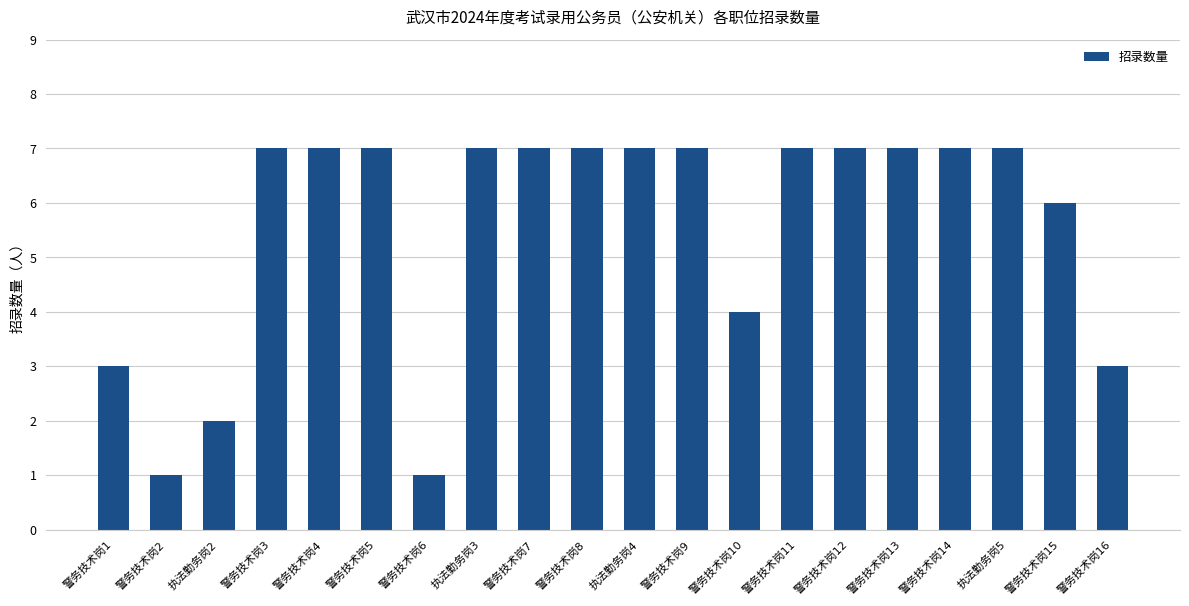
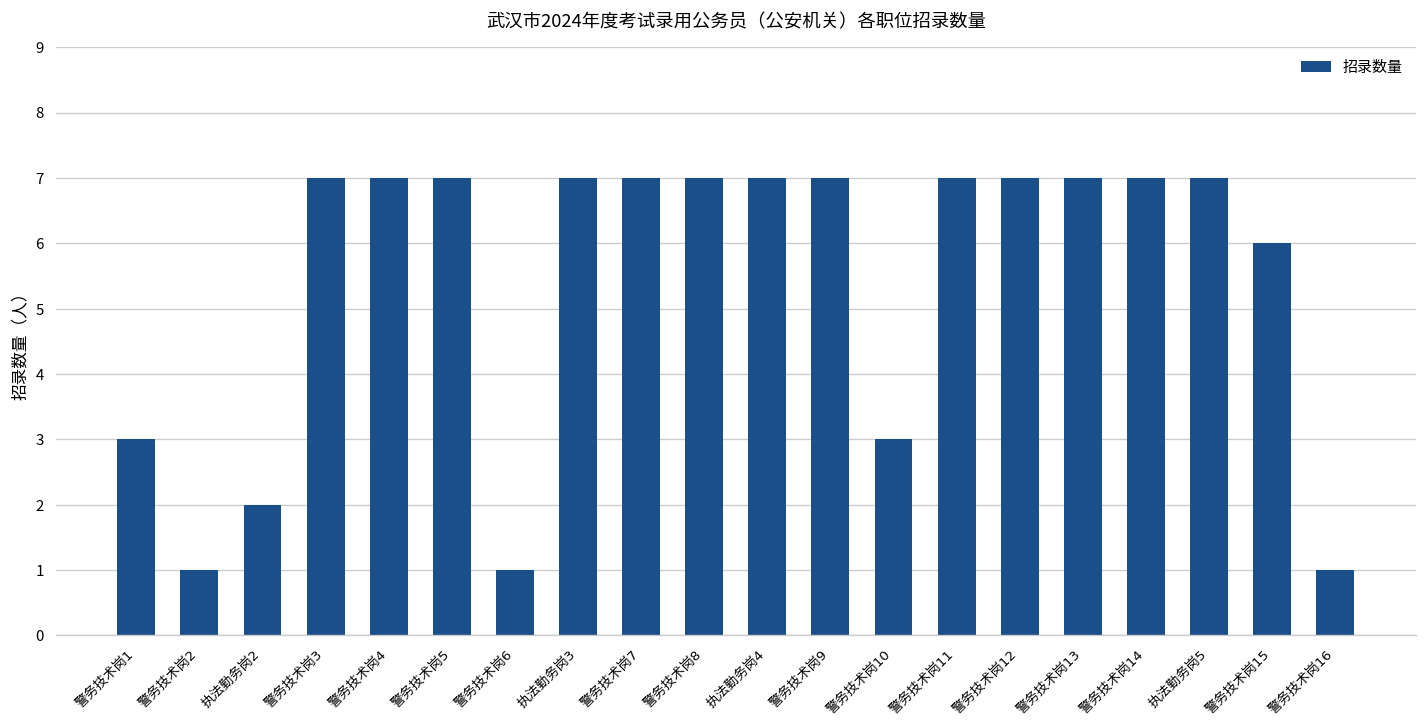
  {
    "警务技术岗1": 3,
    "警务技术岗2": 1,
    "执法勤务岗2": 2,
    "警务技术岗3": 7,
    "警务技术岗4": 7,
    "警务技术岗5": 7,
    "警务技术岗6": 1,
    "执法勤务岗3": 7,
    "警务技术岗7": 7,
    "警务技术岗8": 7,
    "执法勤务岗4": 7,
    "警务技术岗9": 7,
-   "警务技术岗10": 4,
+   "警务技术岗10": 3,
    "警务技术岗11": 7,
    "警务技术岗12": 7,
    "警务技术岗13": 7,
    "警务技术岗14": 7,
    "执法勤务岗5": 7,
    "警务技术岗15": 6,
-   "警务技术岗16": 3
+   "警务技术岗16": 1
  }
